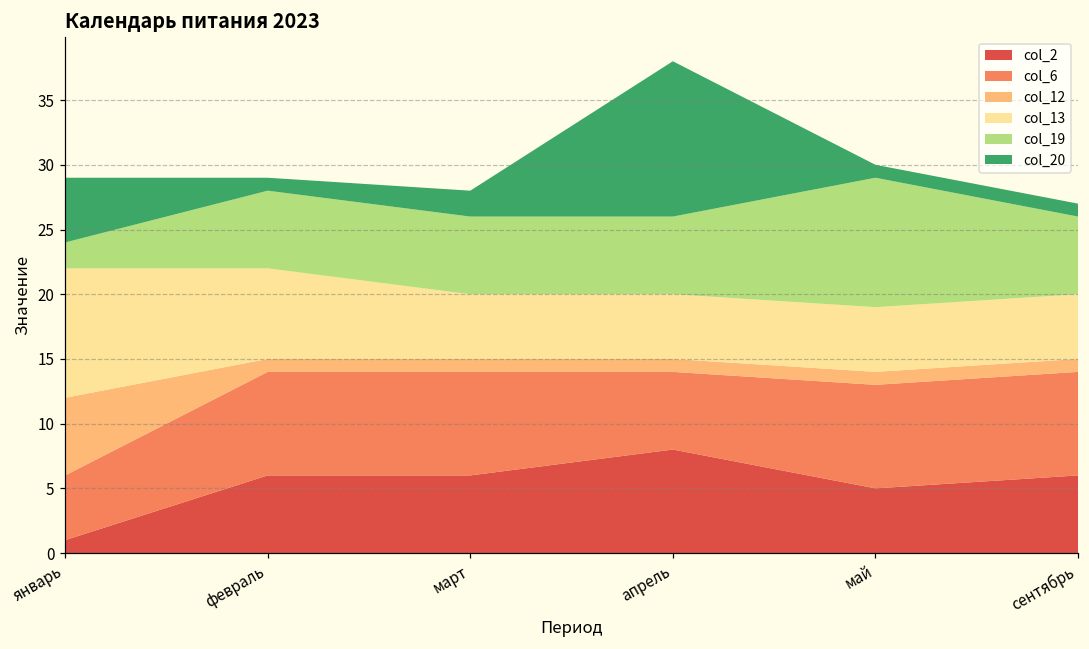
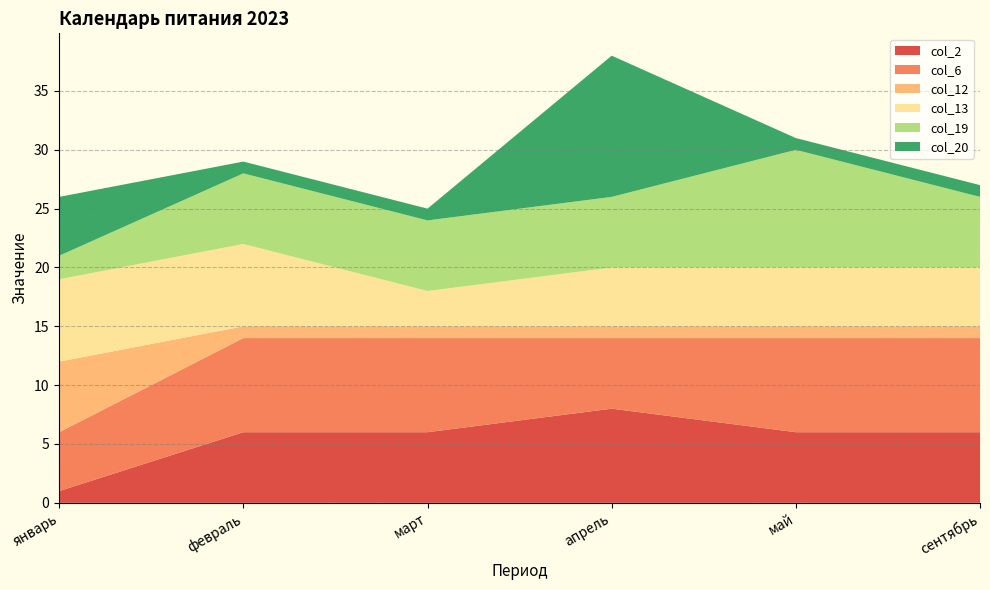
  {
    "col_2": {
      "январь": 1,
      "февраль": 6,
      "март": 6,
      "апрель": 8,
-     "май": 5,
+     "май": 6,
      "сентябрь": 6
    },
    "col_6": {
      "январь": 5,
      "февраль": 8,
      "март": 8,
      "апрель": 6,
      "май": 8,
      "сентябрь": 8
    },
    "col_12": {
      "январь": 6,
      "февраль": 1,
      "март": 1,
      "апрель": 1,
      "май": 1,
      "сентябрь": 1
    },
    "col_13": {
-     "январь": 10,
+     "январь": 7,
      "февраль": 7,
-     "март": 5,
+     "март": 3,
      "апрель": 5,
      "май": 5,
      "сентябрь": 5
    },
    "col_19": {
      "январь": 2,
      "февраль": 6,
      "март": 6,
      "апрель": 6,
      "май": 10,
      "сентябрь": 6
    },
    "col_20": {
      "январь": 5,
      "февраль": 1,
-     "март": 2,
+     "март": 1,
      "апрель": 12,
      "май": 1,
      "сентябрь": 1
    }
  }
